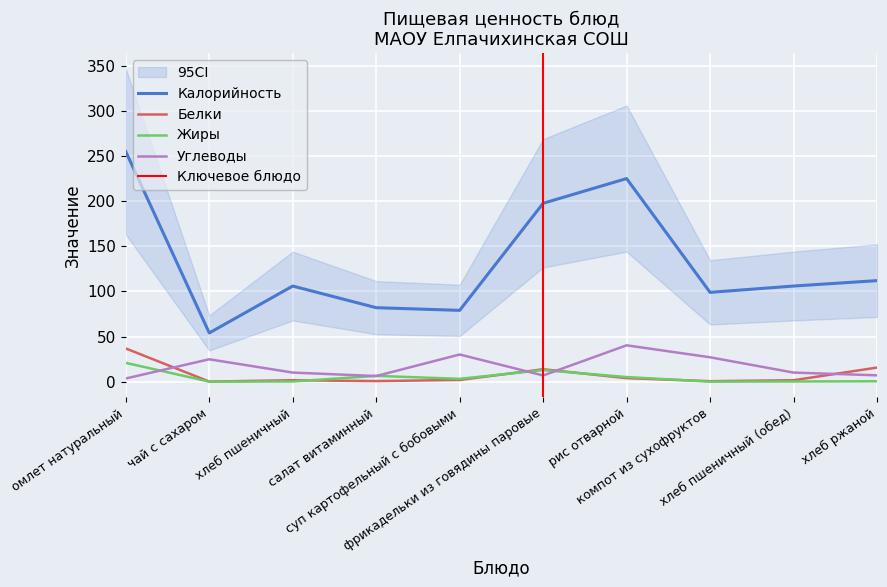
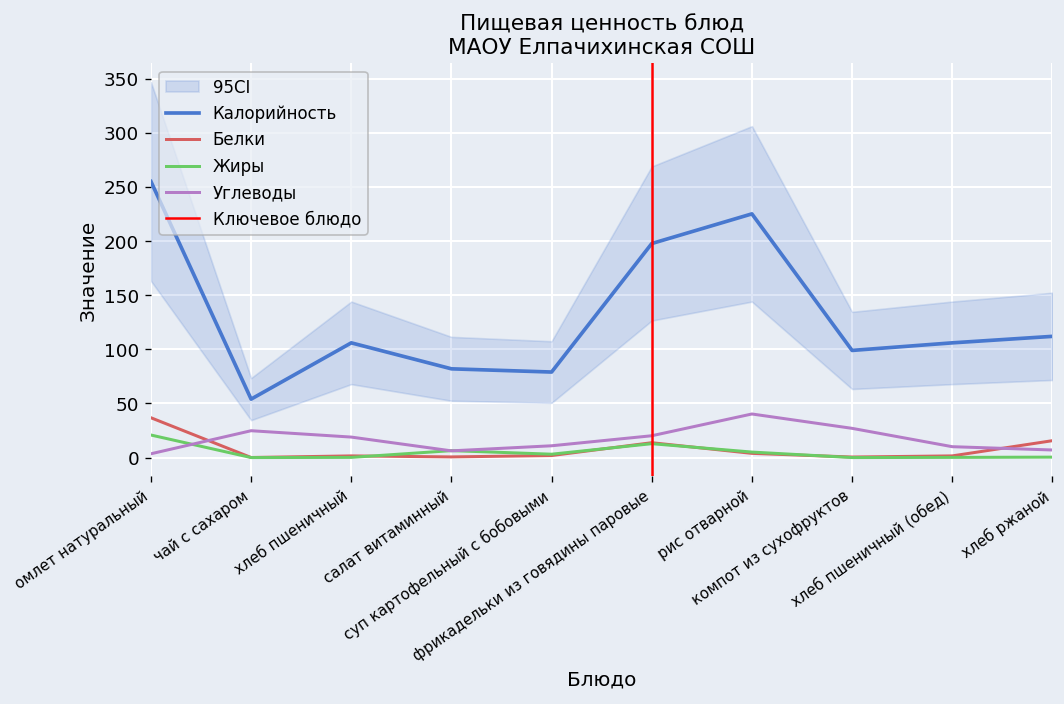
  {
    "Белки": {
      "омлет натуральный": 40,
      "салат витаминный": 0,
      "хлеб ржаной": 20
    },
    "Жиры": {
      "омлет натуральный": 20,
      "хлеб ржаной": 0
    },
    "Углеводы": {
      "омлет натуральный": 0,
      "чай с сахаром": 20,
-     "хлеб пшеничный": 10,
-     "суп картофельный с бобовыми": 30,
-     "фрикадельки из говядины паровые": 10,
+     "хлеб пшеничный": 20,
+     "суп картофельный с бобовыми": 10,
+     "фрикадельки из говядины паровые": 20,
      "рис отварной": 40,
      "компот из сухофруктов": 30,
      "хлеб пшеничный (обед)": 10,
      "хлеб ржаной": 10
    }
  }
